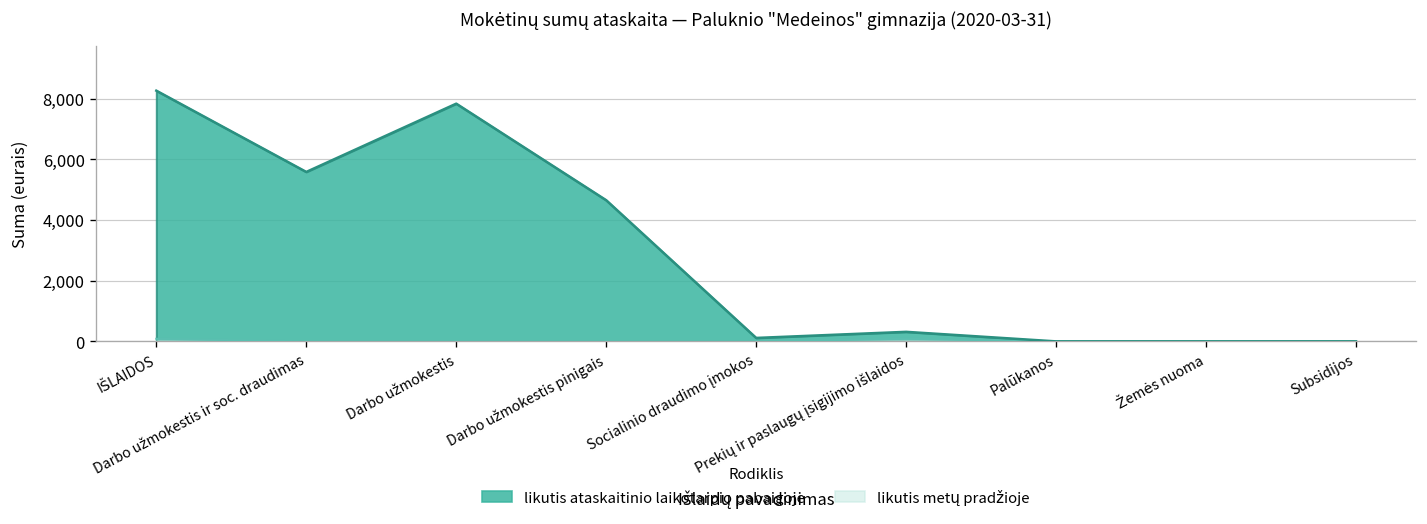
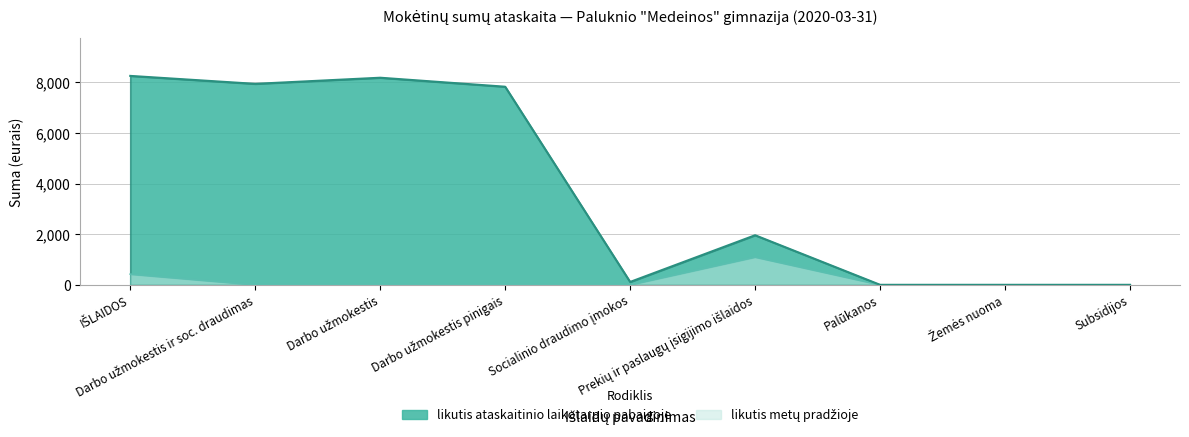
  {
    "likutis ataskaitinio laikotarpio pabaigoje": {
      "IŠLAIDOS": "8,300",
-     "Darbo užmokestis ir soc. draudimas": "5,600",
-     "Darbo užmokestis": "7,800",
-     "Darbo užmokestis pinigais": "4,600",
+     "Darbo užmokestis ir soc. draudimas": "7,900",
+     "Darbo užmokestis": "8,200",
+     "Darbo užmokestis pinigais": "7,800",
      "Socialinio draudimo įmokos": "100",
-     "Prekių ir paslaugų įsigijimo išlaidos": "300"
+     "Prekių ir paslaugų įsigijimo išlaidos": "2,000"
    },
    "likutis metų pradžioje": {
-     "IŠLAIDOS": "100",
+     "IŠLAIDOS": "400",
      "Darbo užmokestis ir soc. draudimas": "0",
      "Darbo užmokestis": "0",
      "Darbo užmokestis pinigais": "0",
      "Socialinio draudimo įmokos": "0",
-     "Prekių ir paslaugų įsigijimo išlaidos": "100"
+     "Prekių ir paslaugų įsigijimo išlaidos": "1,100"
    }
  }
